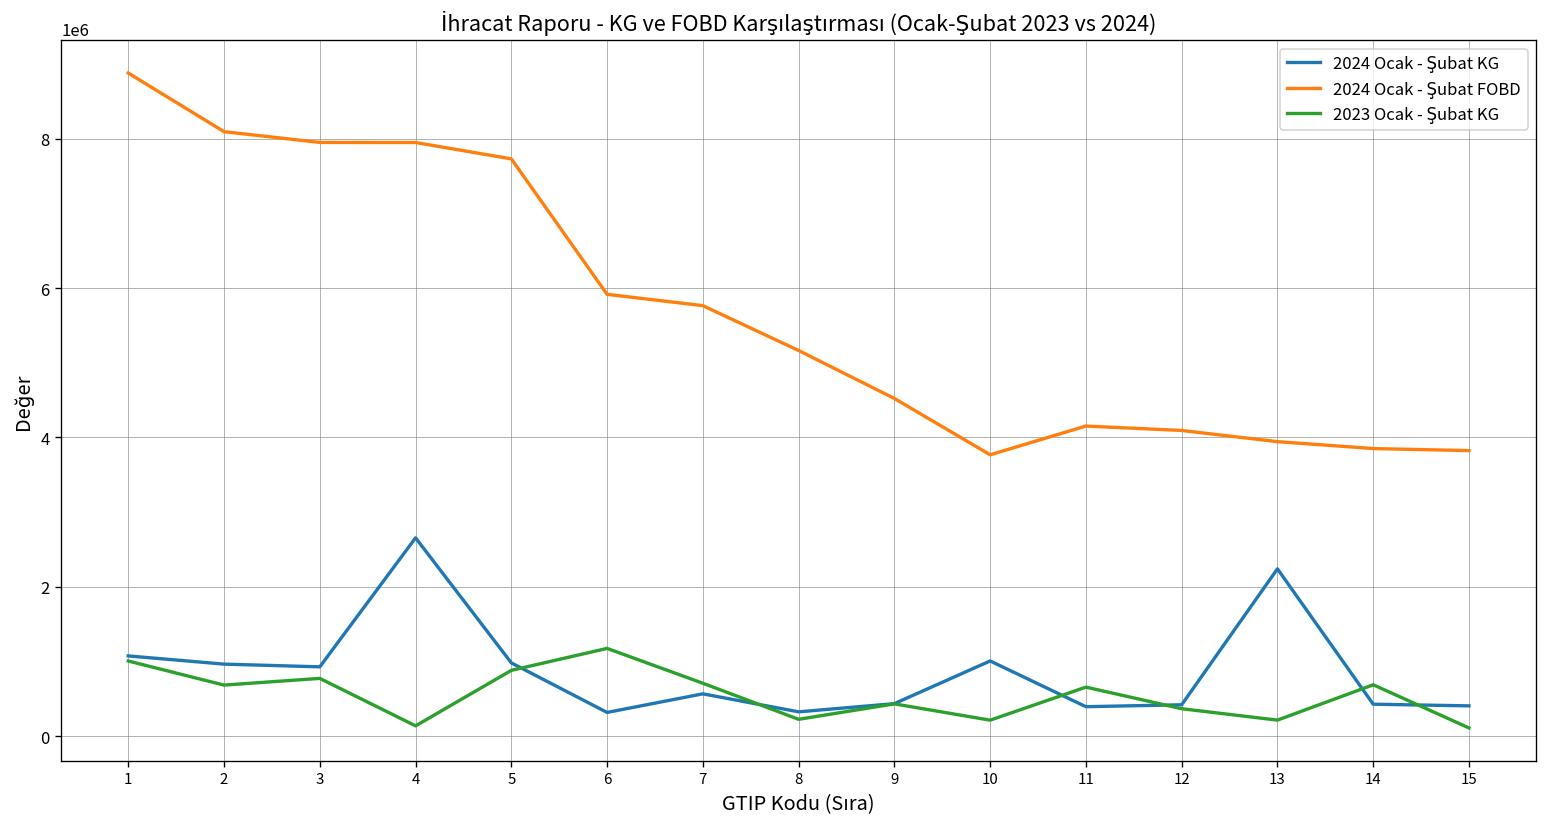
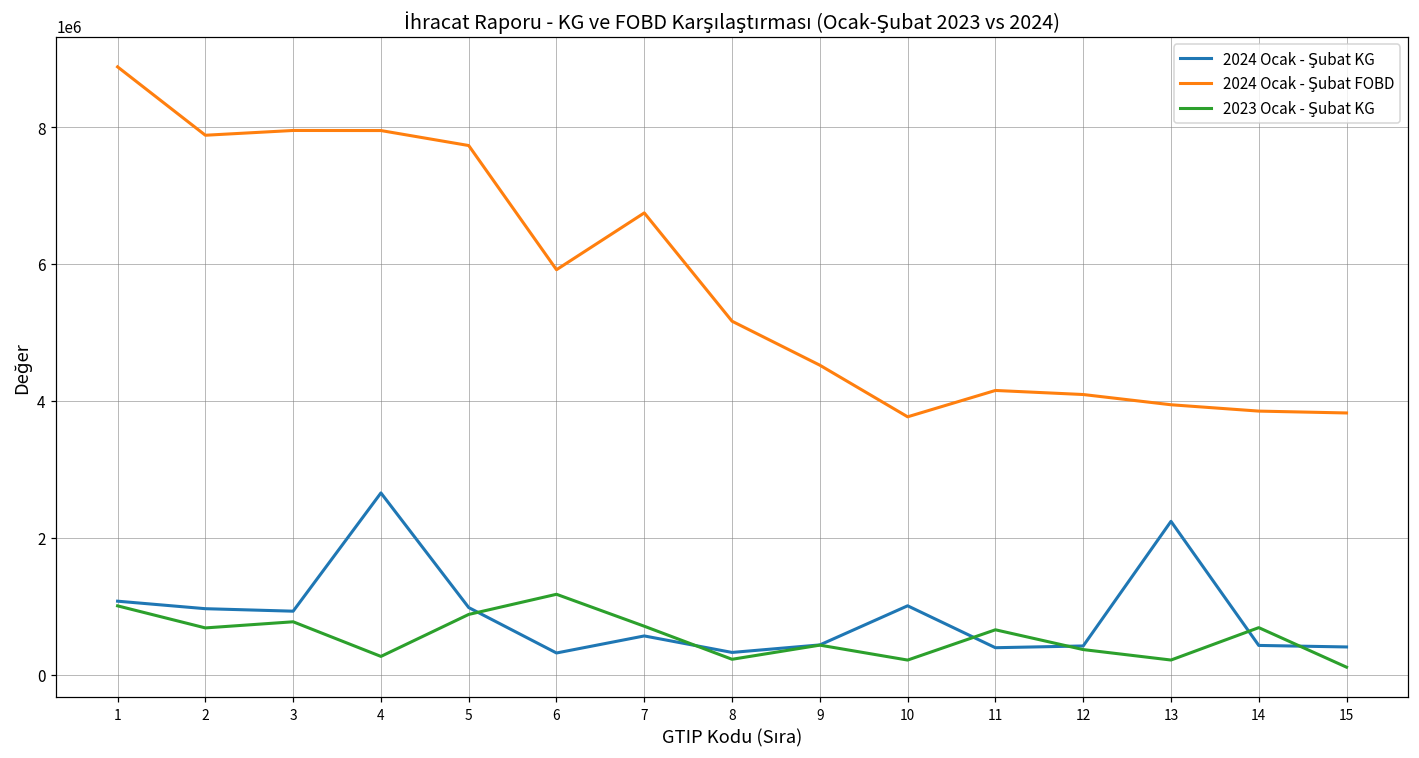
  {
    "2024 Ocak - Şubat KG": {
      "1": 1100000,
      "2": 1000000,
      "3": 900000,
      "4": 2700000,
      "5": 1000000,
      "6": 300000,
      "7": 600000,
      "8": 300000,
      "10": 1000000,
      "11": 400000,
      "12": 400000,
      "13": 2200000,
      "14": 400000,
      "15": 400000
    },
    "2024 Ocak - Şubat FOBD": {
      "1": 8900000,
-     "2": 8100000,
+     "2": 7900000,
      "3": 7900000,
      "4": 7900000,
      "5": 7700000,
      "6": 5900000,
-     "7": 5800000,
+     "7": 6700000,
      "8": 5200000,
      "9": 4500000,
      "10": 3800000,
      "11": 4200000,
      "12": 4100000,
      "13": 3900000,
      "14": 3900000,
      "15": 3800000
    },
    "2023 Ocak - Şubat KG": {
      "1": 1000000,
      "2": 700000,
      "3": 800000,
-     "4": 100000,
+     "4": 300000,
      "5": 900000,
      "6": 1200000,
      "7": 700000,
      "8": 200000,
      "10": 200000,
      "11": 700000,
      "12": 400000,
      "13": 200000,
      "14": 700000,
      "15": 100000
    }
  }
